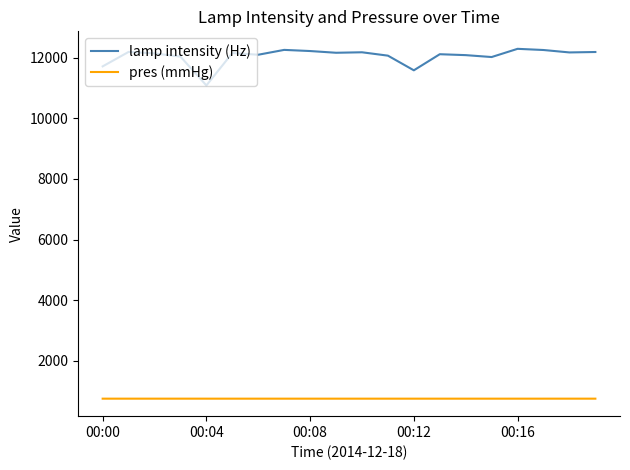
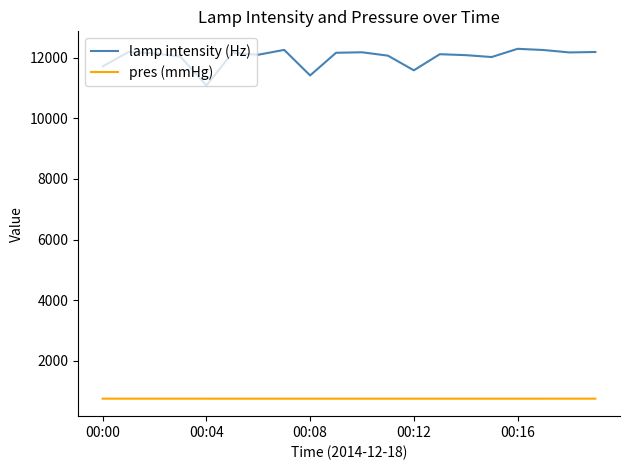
  {
    "lamp intensity (Hz)": {
-     "00:08": 12200,
+     "00:08": 11400,
      "00:12": 11600,
      "00:16": 12300
    },
    "pres (mmHg)": {
      "00:00": 800,
      "00:04": 800,
      "00:08": 800,
      "00:12": 800,
      "00:16": 800
    }
  }
